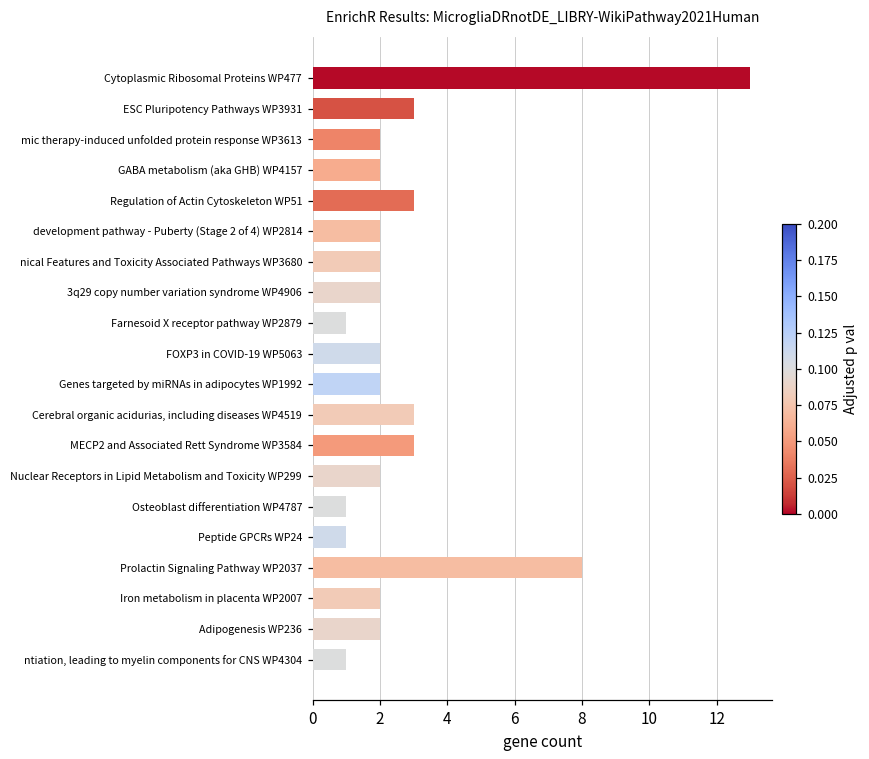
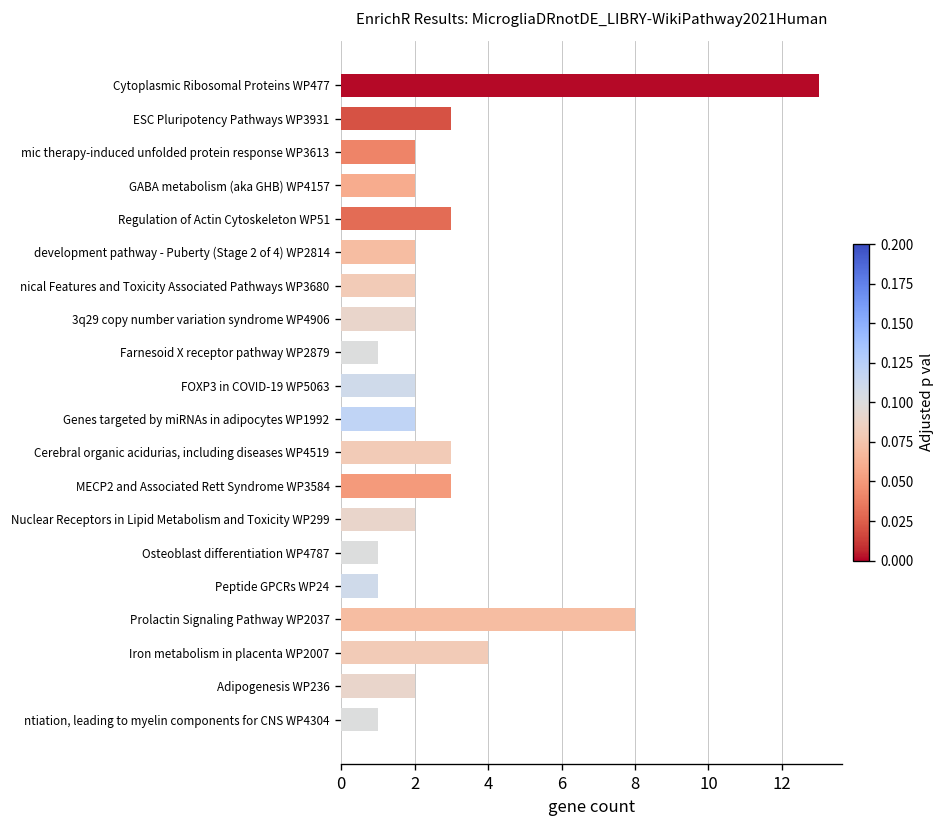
  {
    "Cytoplasmic Ribosomal Proteins WP477": 13,
    "ESC Pluripotency Pathways WP3931": 3,
    "mic therapy-induced unfolded protein response WP3613": 2,
    "GABA metabolism (aka GHB) WP4157": 2,
    "Regulation of Actin Cytoskeleton WP51": 3,
    "development pathway - Puberty (Stage 2 of 4) WP2814": 2,
    "nical Features and Toxicity Associated Pathways WP3680": 2,
    "3q29 copy number variation syndrome WP4906": 2,
    "Farnesoid X receptor pathway WP2879": 1,
    "FOXP3 in COVID-19 WP5063": 2,
    "Genes targeted by miRNAs in adipocytes WP1992": 2,
    "Cerebral organic acidurias, including diseases WP4519": 3,
    "MECP2 and Associated Rett Syndrome WP3584": 3,
    "Nuclear Receptors in Lipid Metabolism and Toxicity WP299": 2,
    "Osteoblast differentiation WP4787": 1,
    "Peptide GPCRs WP24": 1,
    "Prolactin Signaling Pathway WP2037": 8,
-   "Iron metabolism in placenta WP2007": 2,
+   "Iron metabolism in placenta WP2007": 4,
    "Adipogenesis WP236": 2,
    "ntiation, leading to myelin components for CNS WP4304": 1
  }
